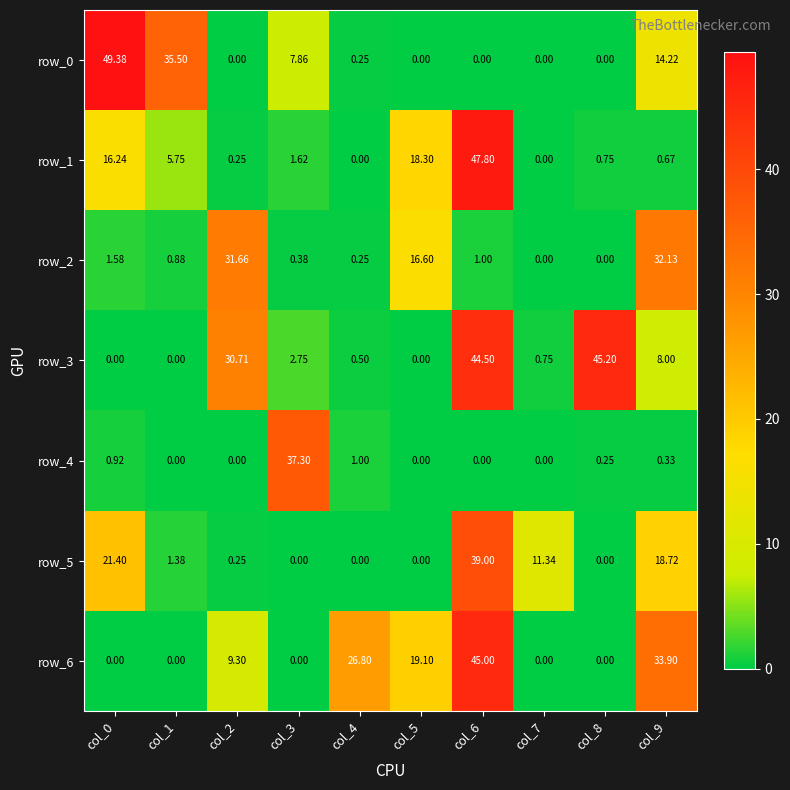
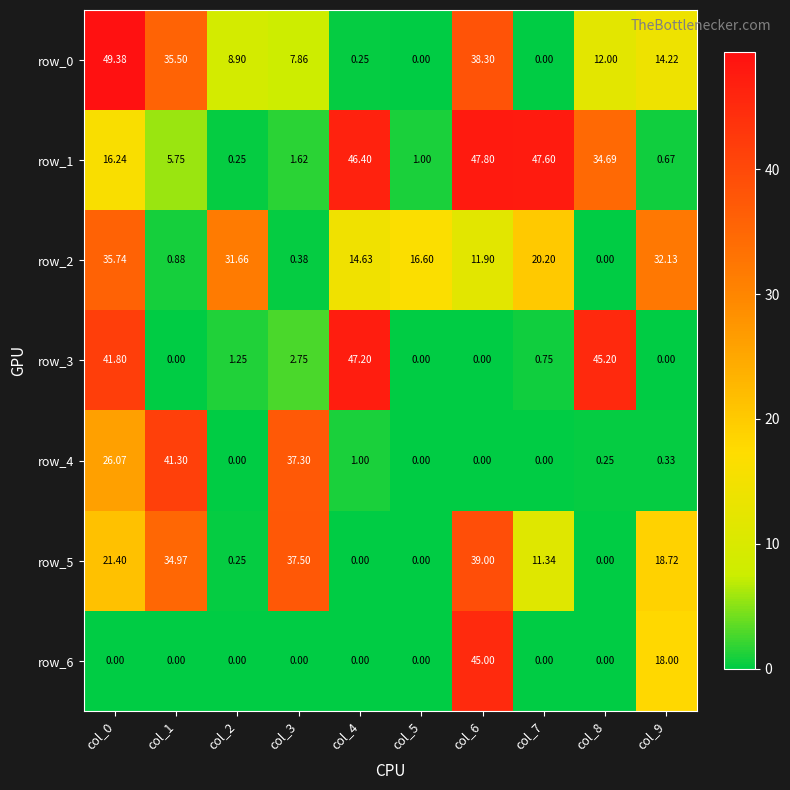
  {
    "row_0": {
      "col_0": 49.38,
      "col_1": 35.50,
-     "col_2": 0.00,
+     "col_2": 8.90,
      "col_3": 7.86,
      "col_4": 0.25,
      "col_5": 0.00,
-     "col_6": 0.00,
+     "col_6": 38.30,
      "col_7": 0.00,
-     "col_8": 0.00,
+     "col_8": 12.00,
      "col_9": 14.22
    },
    "row_1": {
      "col_0": 16.24,
      "col_1": 5.75,
      "col_2": 0.25,
      "col_3": 1.62,
-     "col_4": 0.00,
-     "col_5": 18.30,
+     "col_4": 46.40,
+     "col_5": 1.00,
      "col_6": 47.80,
-     "col_7": 0.00,
-     "col_8": 0.75,
+     "col_7": 47.60,
+     "col_8": 34.69,
      "col_9": 0.67
    },
    "row_2": {
-     "col_0": 1.58,
+     "col_0": 35.74,
      "col_1": 0.88,
      "col_2": 31.66,
      "col_3": 0.38,
-     "col_4": 0.25,
+     "col_4": 14.63,
      "col_5": 16.60,
-     "col_6": 1.00,
-     "col_7": 0.00,
+     "col_6": 11.90,
+     "col_7": 20.20,
      "col_8": 0.00,
      "col_9": 32.13
    },
    "row_3": {
-     "col_0": 0.00,
+     "col_0": 41.80,
      "col_1": 0.00,
-     "col_2": 30.71,
+     "col_2": 1.25,
      "col_3": 2.75,
-     "col_4": 0.50,
+     "col_4": 47.20,
      "col_5": 0.00,
-     "col_6": 44.50,
+     "col_6": 0.00,
      "col_7": 0.75,
      "col_8": 45.20,
-     "col_9": 8.00
+     "col_9": 0.00
    },
    "row_4": {
-     "col_0": 0.92,
-     "col_1": 0.00,
+     "col_0": 26.07,
+     "col_1": 41.30,
      "col_2": 0.00,
      "col_3": 37.30,
      "col_4": 1.00,
      "col_5": 0.00,
      "col_6": 0.00,
      "col_7": 0.00,
      "col_8": 0.25,
      "col_9": 0.33
    },
    "row_5": {
      "col_0": 21.40,
-     "col_1": 1.38,
+     "col_1": 34.97,
      "col_2": 0.25,
-     "col_3": 0.00,
+     "col_3": 37.50,
      "col_4": 0.00,
      "col_5": 0.00,
      "col_6": 39.00,
      "col_7": 11.34,
      "col_8": 0.00,
      "col_9": 18.72
    },
    "row_6": {
      "col_0": 0.00,
      "col_1": 0.00,
-     "col_2": 9.30,
+     "col_2": 0.00,
      "col_3": 0.00,
-     "col_4": 26.80,
-     "col_5": 19.10,
+     "col_4": 0.00,
+     "col_5": 0.00,
      "col_6": 45.00,
      "col_7": 0.00,
      "col_8": 0.00,
-     "col_9": 33.90
+     "col_9": 18.00
    }
  }
